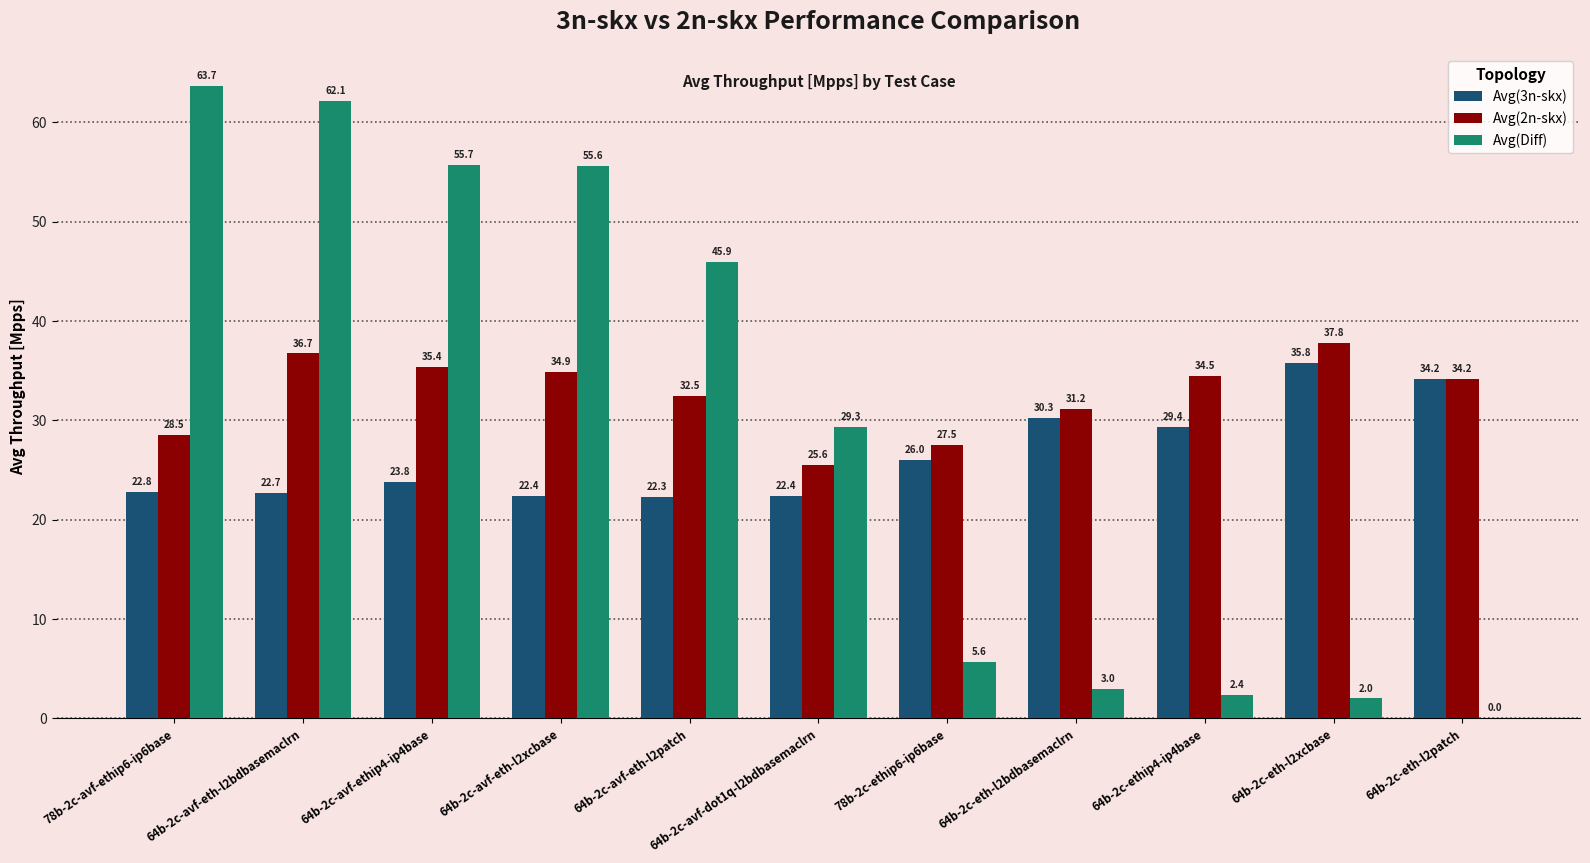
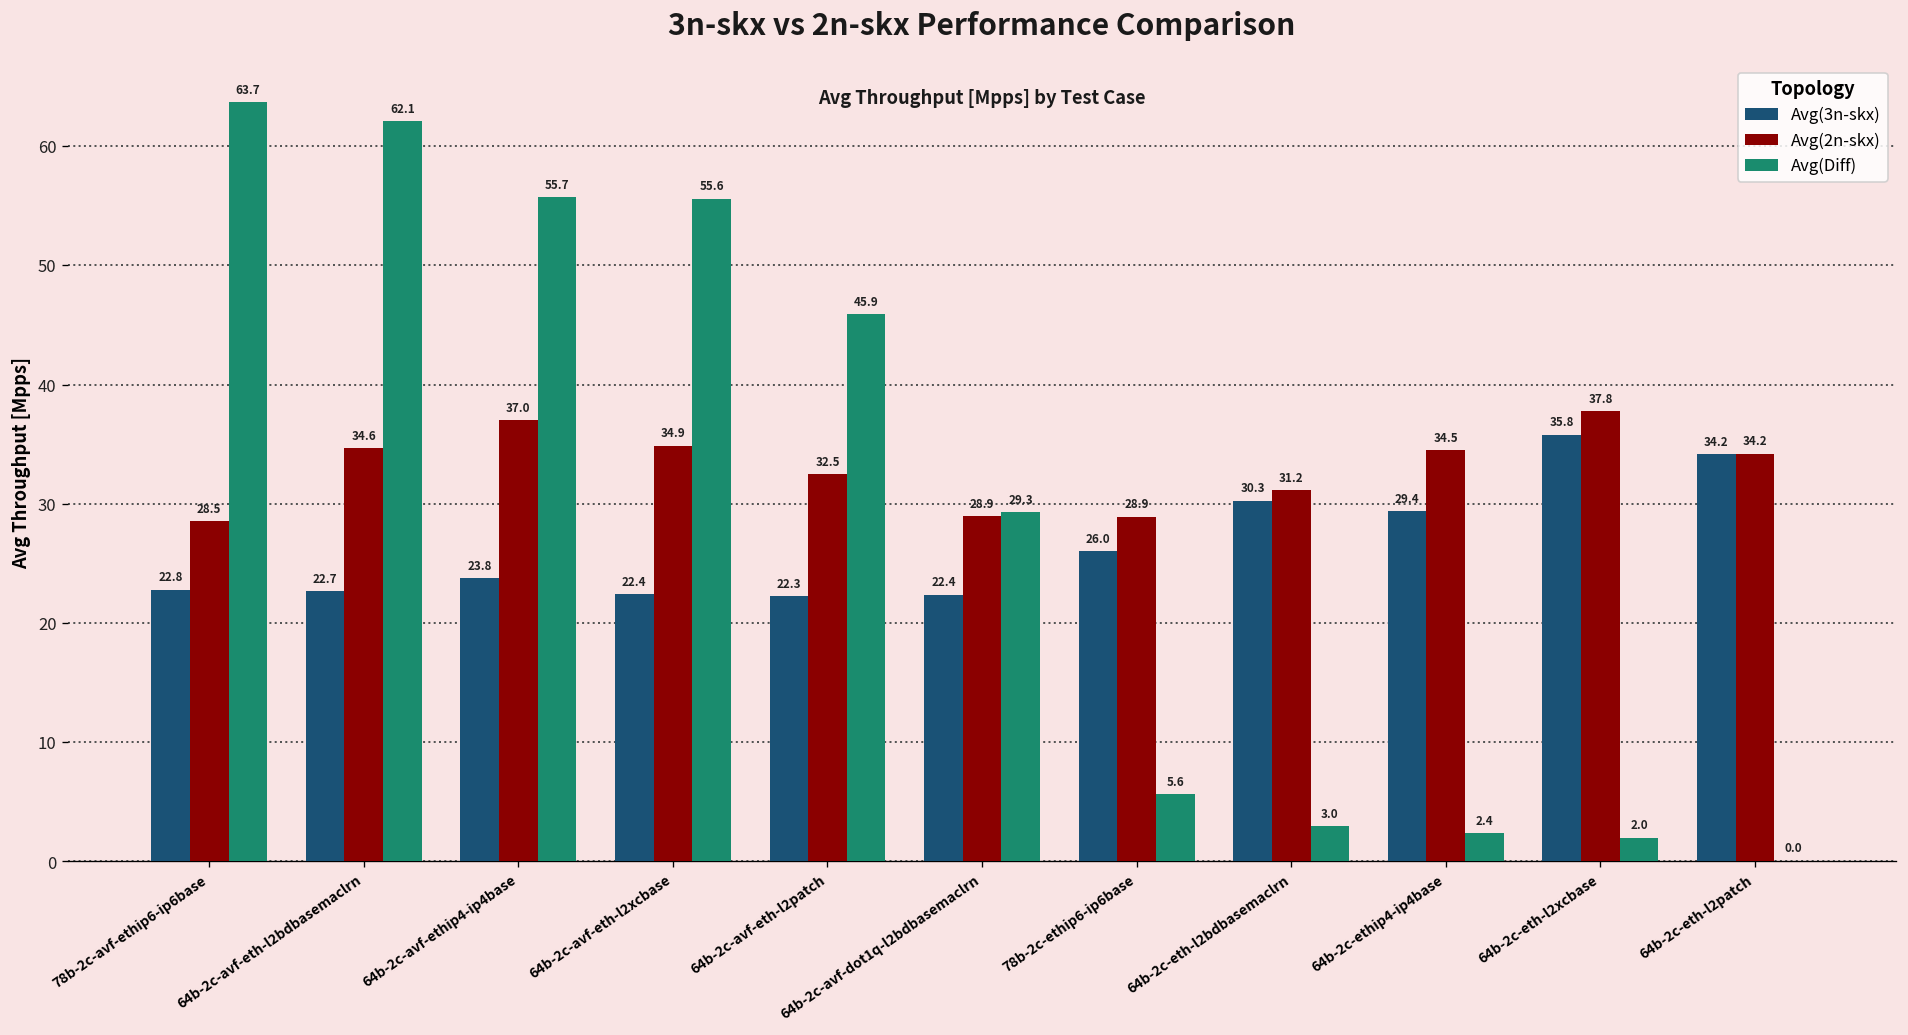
  {
    "Avg(2n-skx)": {
      "78b-2c-avf-ethip6-ip6base": 28.5,
-     "64b-2c-avf-eth-l2bdbasemaclrn": 36.7,
-     "64b-2c-avf-ethip4-ip4base": 35.4,
+     "64b-2c-avf-eth-l2bdbasemaclrn": 34.6,
+     "64b-2c-avf-ethip4-ip4base": 37.0,
      "64b-2c-avf-eth-l2xcbase": 34.9,
      "64b-2c-avf-eth-l2patch": 32.5,
-     "64b-2c-avf-dot1q-l2bdbasemaclrn": 25.6,
-     "78b-2c-ethip6-ip6base": 27.5,
+     "64b-2c-avf-dot1q-l2bdbasemaclrn": 28.9,
+     "78b-2c-ethip6-ip6base": 28.9,
      "64b-2c-eth-l2bdbasemaclrn": 31.2,
      "64b-2c-ethip4-ip4base": 34.5,
      "64b-2c-eth-l2xcbase": 37.8,
      "64b-2c-eth-l2patch": 34.2
    }
  }
